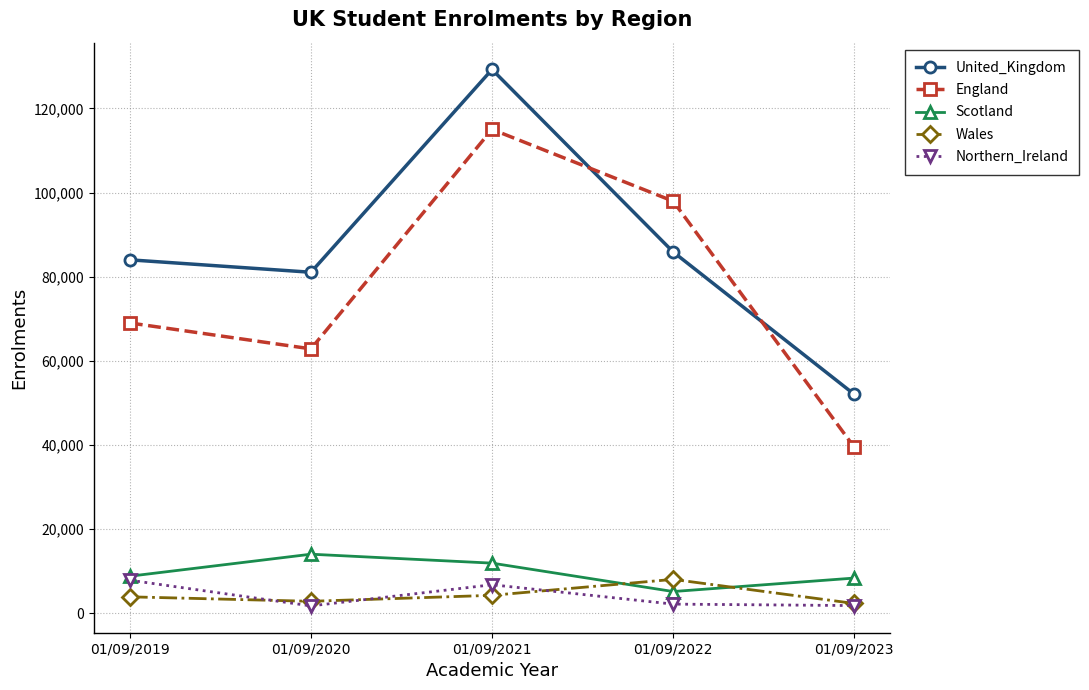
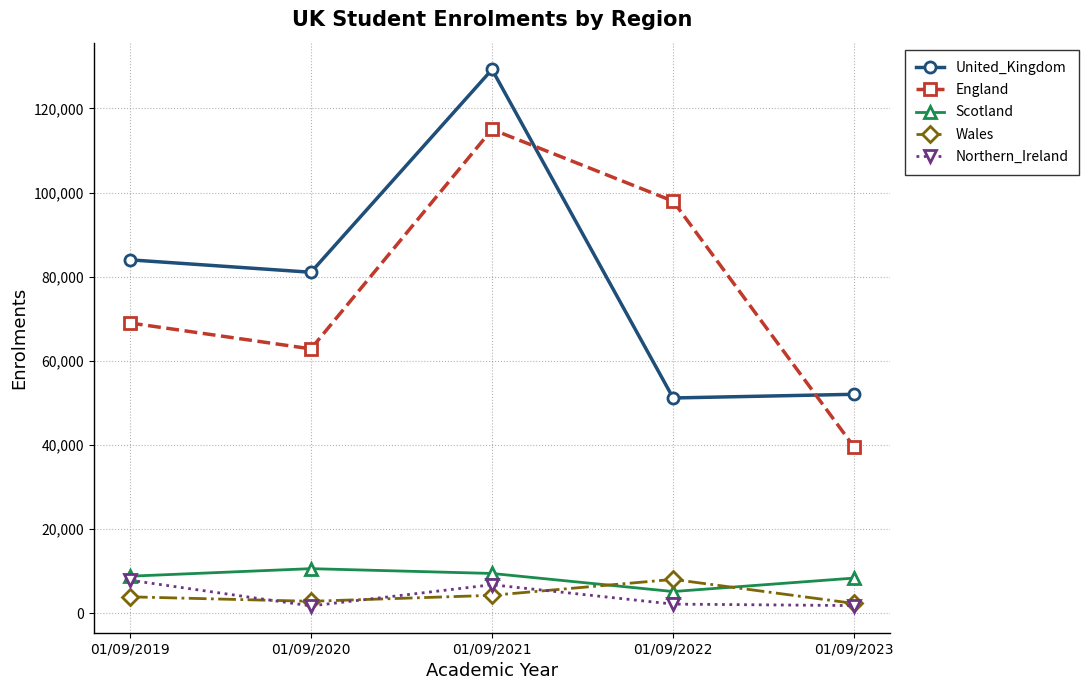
  {
    "United_Kingdom": {
      "01/09/2019": "84,000",
      "01/09/2020": "81,000",
      "01/09/2021": "129,000",
-     "01/09/2022": "86,000",
+     "01/09/2022": "51,000",
      "01/09/2023": "52,000"
    },
    "England": {
      "01/09/2019": "69,000",
      "01/09/2020": "63,000",
      "01/09/2021": "115,000",
      "01/09/2022": "98,000",
      "01/09/2023": "39,000"
    },
    "Scotland": {
      "01/09/2019": "9,000",
-     "01/09/2020": "14,000",
-     "01/09/2021": "12,000",
+     "01/09/2020": "11,000",
+     "01/09/2021": "9,000",
      "01/09/2022": "5,000",
      "01/09/2023": "8,000"
    },
    "Wales": {
      "01/09/2019": "4,000",
      "01/09/2020": "3,000",
      "01/09/2021": "4,000",
      "01/09/2022": "8,000"
    },
    "Northern_Ireland": {
      "01/09/2019": "8,000",
      "01/09/2020": "2,000",
      "01/09/2021": "7,000",
      "01/09/2022": "2,000"
    }
  }
